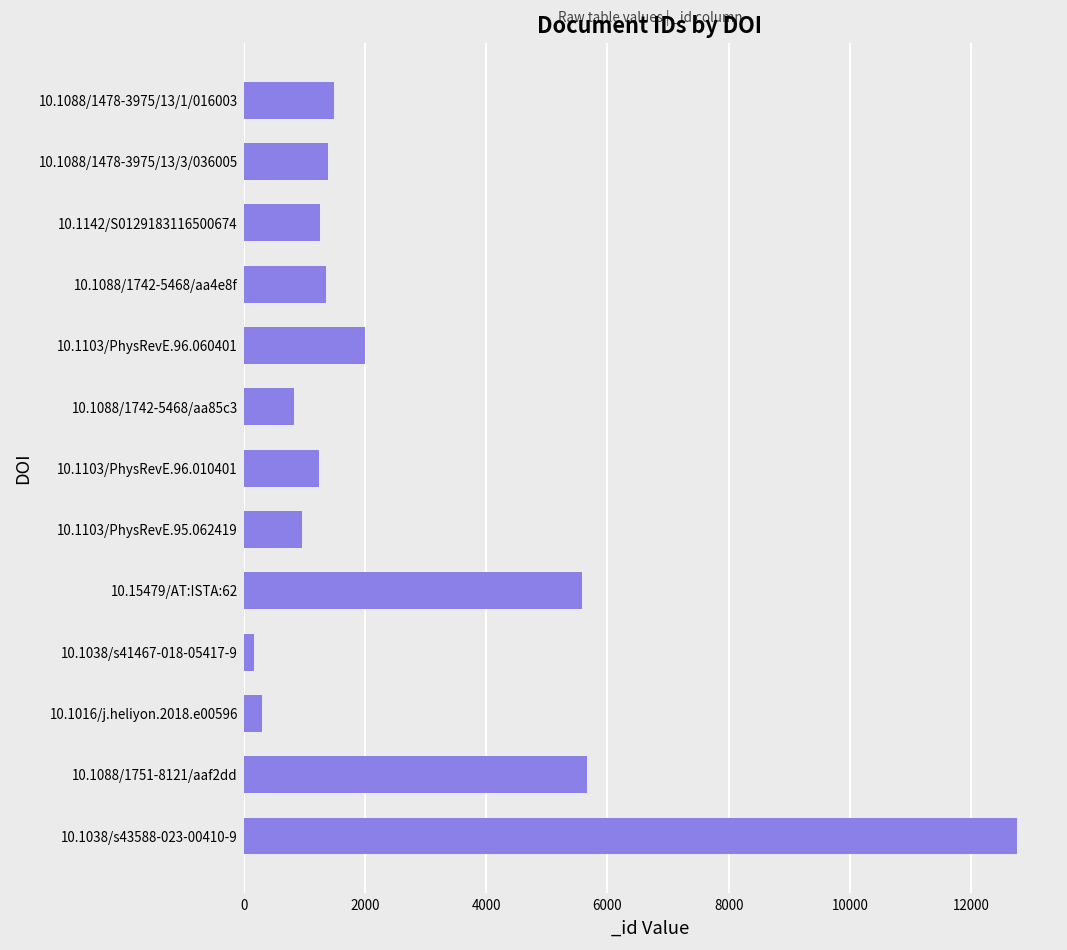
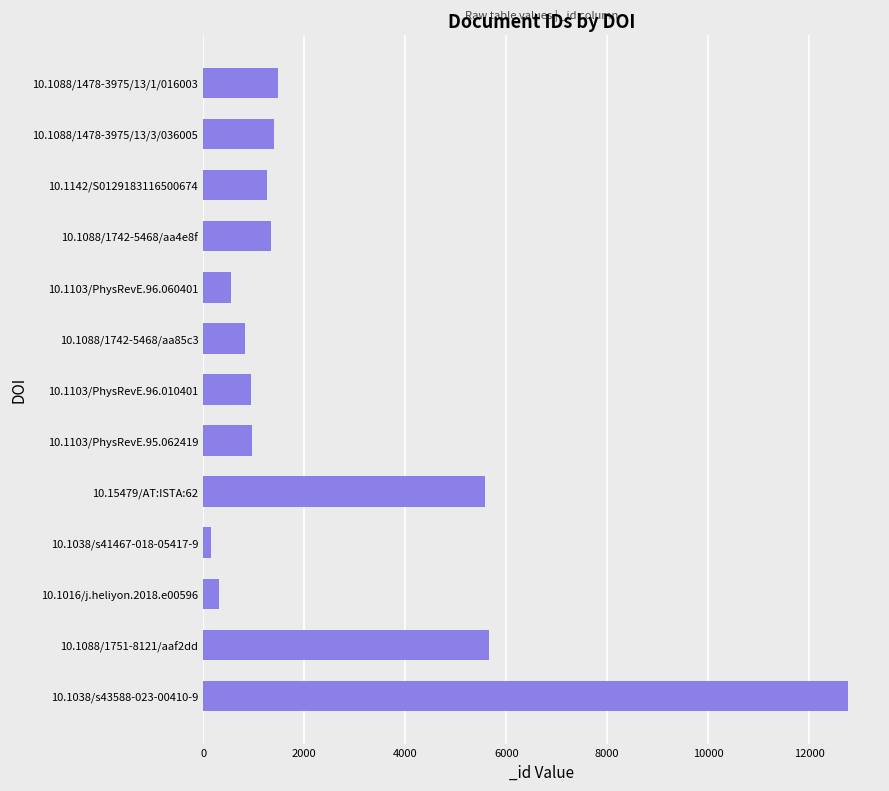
  {
    "10.1088/1478-3975/13/1/016003": 1500,
    "10.1088/1478-3975/13/3/036005": 1400,
    "10.1142/S0129183116500674": 1300,
    "10.1088/1742-5468/aa4e8f": 1400,
-   "10.1103/PhysRevE.96.060401": 2000,
+   "10.1103/PhysRevE.96.060401": 500,
    "10.1088/1742-5468/aa85c3": 800,
-   "10.1103/PhysRevE.96.010401": 1200,
+   "10.1103/PhysRevE.96.010401": 900,
    "10.1103/PhysRevE.95.062419": 1000,
    "10.15479/AT:ISTA:62": 5600,
    "10.1038/s41467-018-05417-9": 200,
    "10.1016/j.heliyon.2018.e00596": 300,
    "10.1088/1751-8121/aaf2dd": 5700,
    "10.1038/s43588-023-00410-9": 12800
  }
